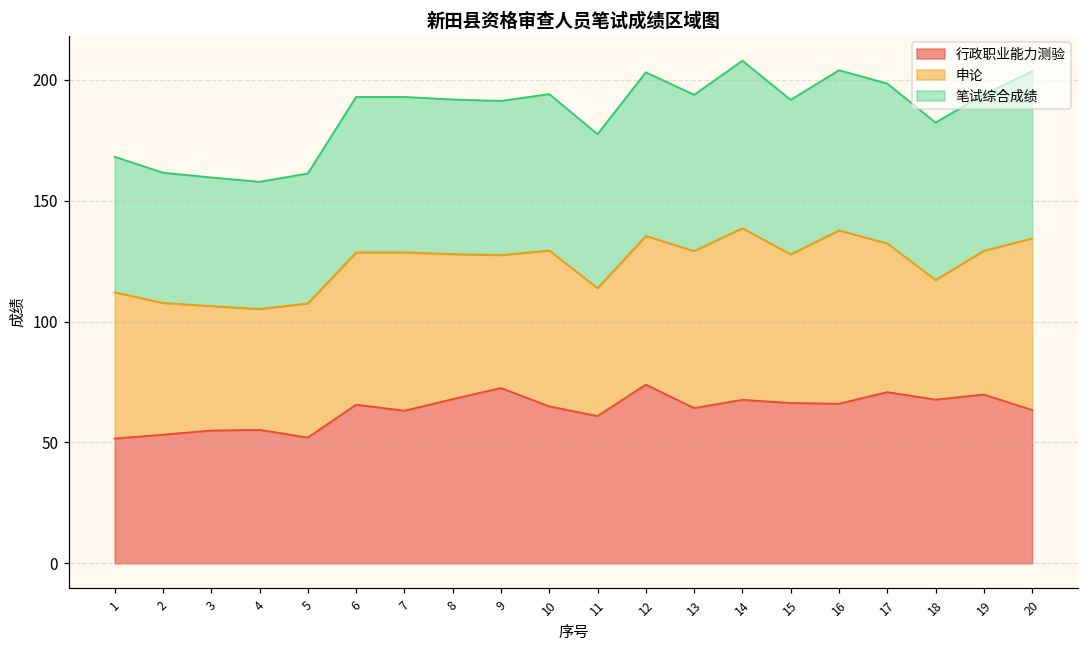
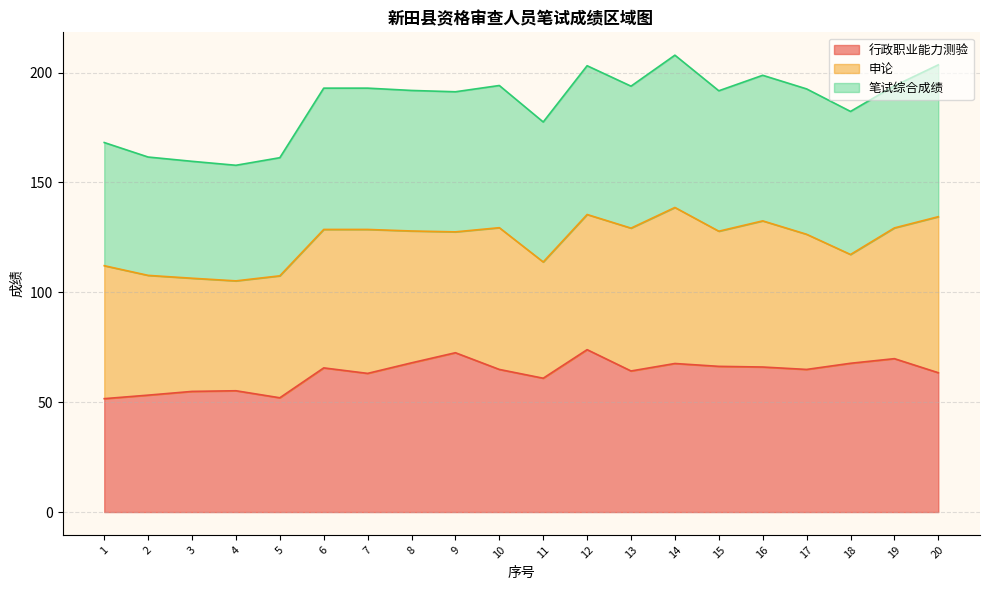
  {
    "行政职业能力测验": {
      "1": 52,
      "2": 53,
      "3": 55,
      "4": 55,
      "5": 52,
      "6": 66,
      "7": 63,
      "8": 68,
      "9": 73,
      "10": 65,
      "11": 61,
      "12": 74,
      "13": 64,
      "14": 68,
      "15": 66,
      "16": 66,
-     "17": 71,
+     "17": 65,
      "18": 68,
      "19": 70,
      "20": 63
    },
    "申论": {
      "1": 60,
      "2": 55,
      "3": 52,
      "4": 50,
      "5": 56,
      "6": 63,
      "7": 66,
      "8": 60,
      "9": 55,
      "10": 65,
      "11": 53,
      "12": 62,
      "13": 65,
      "14": 71,
      "15": 62,
-     "16": 72,
+     "16": 67,
      "17": 62,
      "18": 50,
      "19": 60,
      "20": 71
    },
    "笔试综合成绩": {
      "1": 56,
      "2": 54,
      "3": 53,
      "4": 53,
      "5": 54,
      "6": 64,
      "7": 64,
      "8": 64,
      "9": 64,
      "10": 65,
      "11": 64,
      "12": 68,
      "13": 65,
      "14": 69,
      "15": 64,
      "16": 66,
      "17": 66,
      "18": 65
    }
  }
